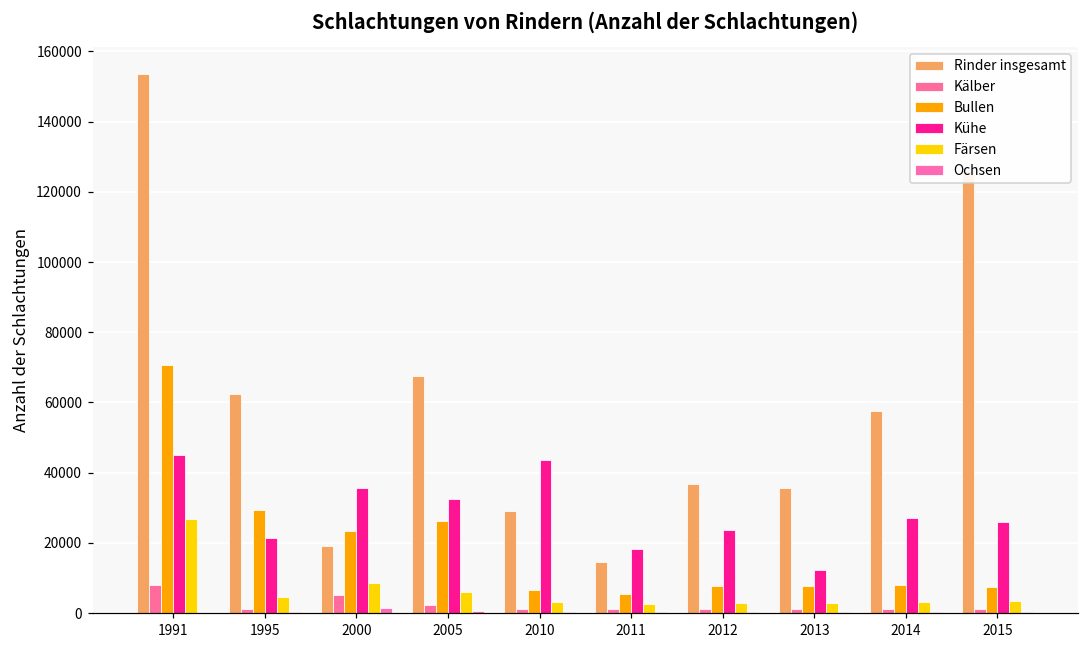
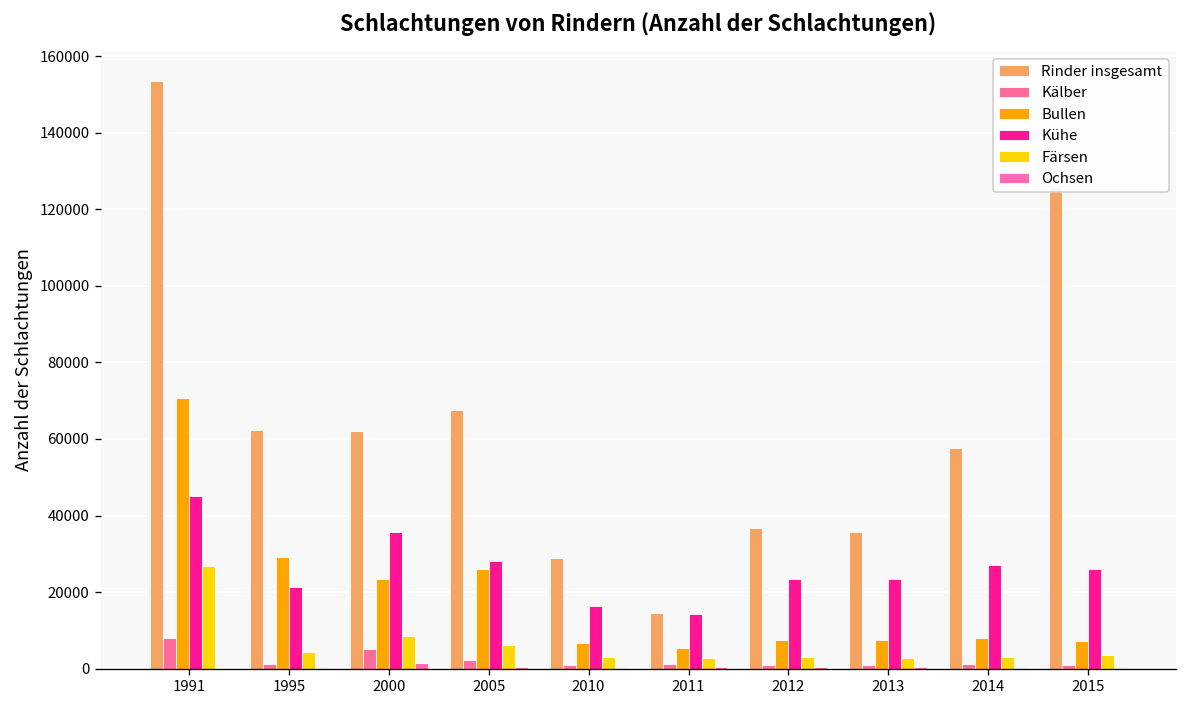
  {
    "Rinder insgesamt": {
      "1991": 154000,
      "1995": 62000,
-     "2000": 19000,
+     "2000": 62000,
      "2005": 68000,
      "2010": 29000,
      "2011": 14000,
      "2012": 37000,
      "2013": 36000,
      "2014": 58000
    },
    "Kühe": {
      "1991": 45000,
      "1995": 21000,
      "2000": 36000,
-     "2005": 33000,
-     "2010": 43000,
-     "2011": 18000,
+     "2005": 28000,
+     "2010": 16000,
+     "2011": 14000,
      "2012": 24000,
-     "2013": 12000,
+     "2013": 23000,
      "2014": 27000,
      "2015": 26000
    }
  }
